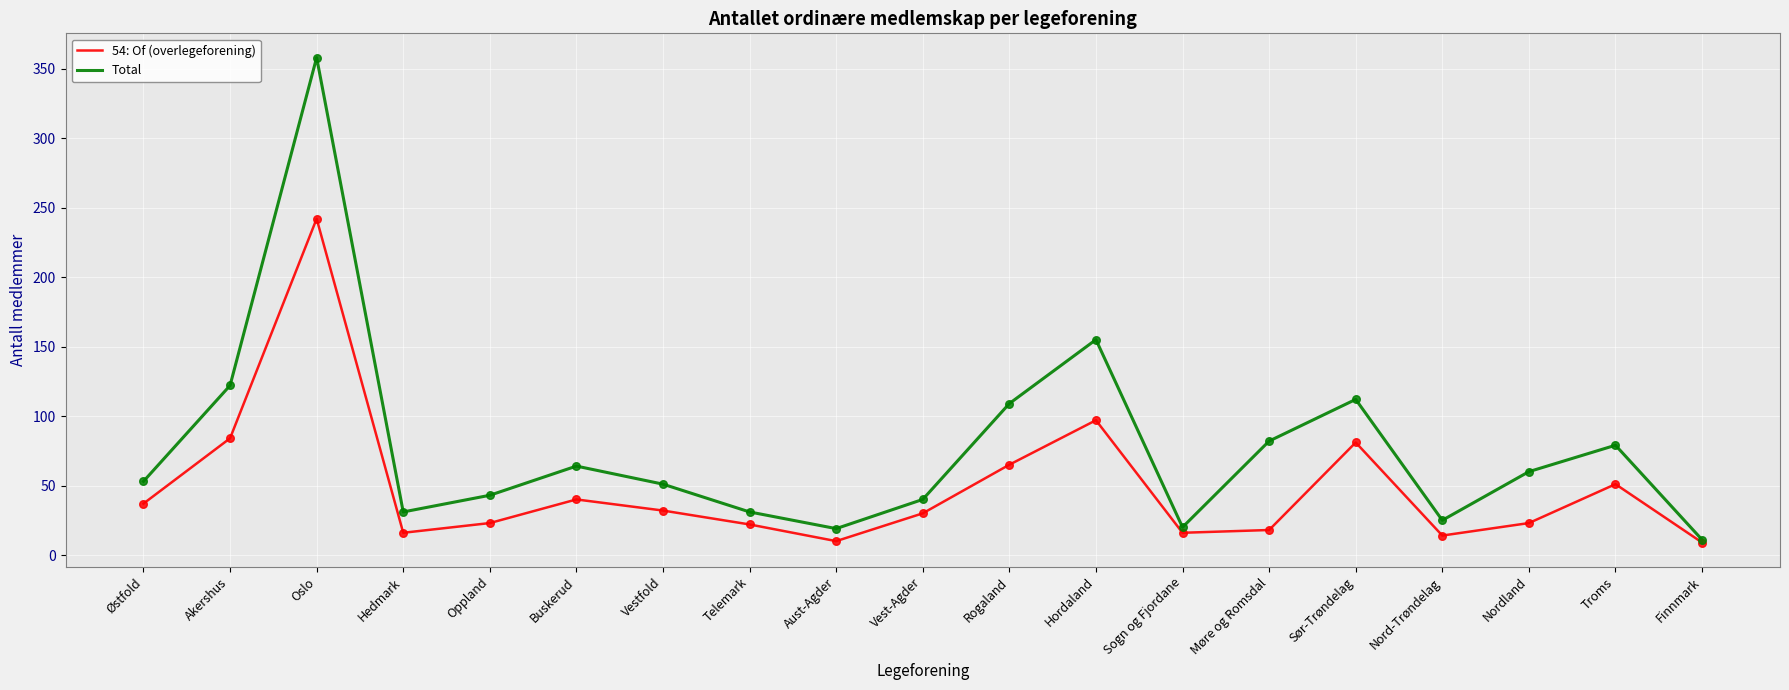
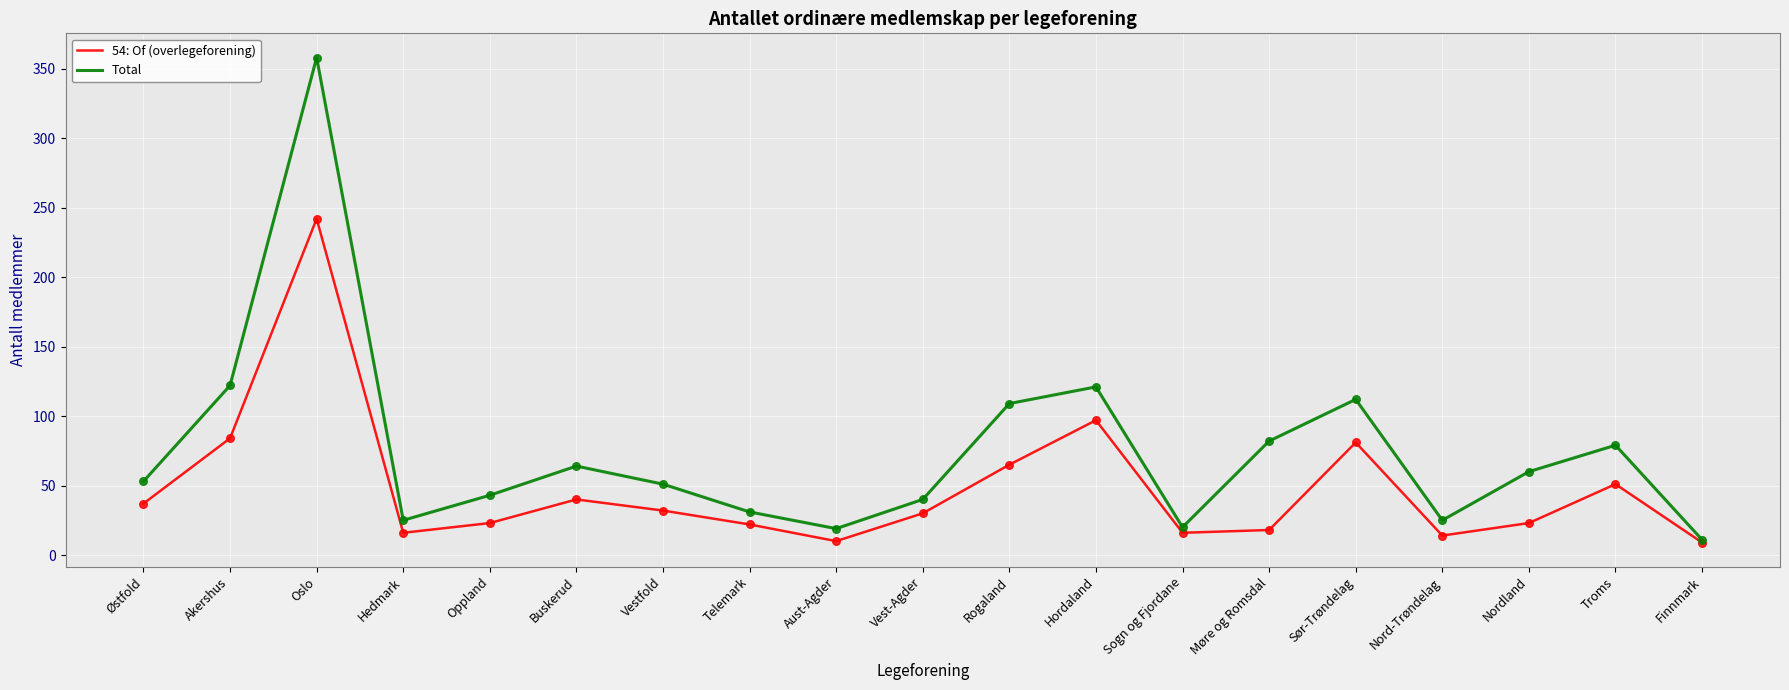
  {
    "54: Of (overlegeforening)": {
      "Østfold": 37,
      "Akershus": 84,
      "Oslo": 242,
      "Hedmark": 16,
      "Oppland": 23,
      "Buskerud": 40,
      "Vestfold": 32,
      "Telemark": 22,
      "Aust-Agder": 10,
      "Vest-Agder": 30,
      "Rogaland": 65,
      "Hordaland": 97,
      "Sogn og Fjordane": 16,
      "Møre og Romsdal": 18,
      "Sør-Trøndelag": 81,
      "Nord-Trøndelag": 14,
      "Nordland": 23,
      "Troms": 51,
      "Finnmark": 9
    },
    "Total": {
      "Østfold": 53,
      "Akershus": 122,
      "Oslo": 358,
-     "Hedmark": 31,
+     "Hedmark": 25,
      "Oppland": 43,
      "Buskerud": 64,
      "Vestfold": 51,
      "Telemark": 31,
      "Aust-Agder": 19,
      "Vest-Agder": 40,
      "Rogaland": 109,
-     "Hordaland": 155,
+     "Hordaland": 121,
      "Sogn og Fjordane": 20,
      "Møre og Romsdal": 82,
      "Sør-Trøndelag": 112,
      "Nord-Trøndelag": 25,
      "Nordland": 60,
      "Troms": 79,
      "Finnmark": 11
    }
  }
